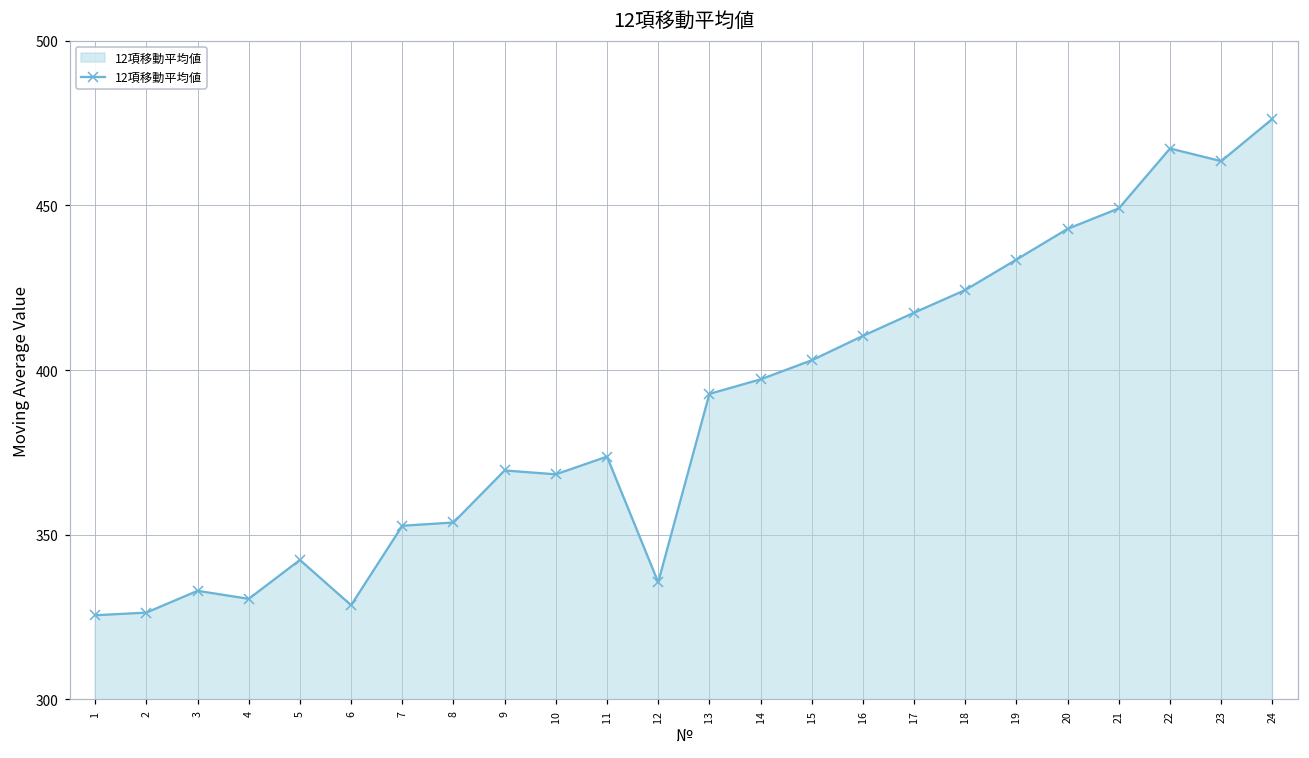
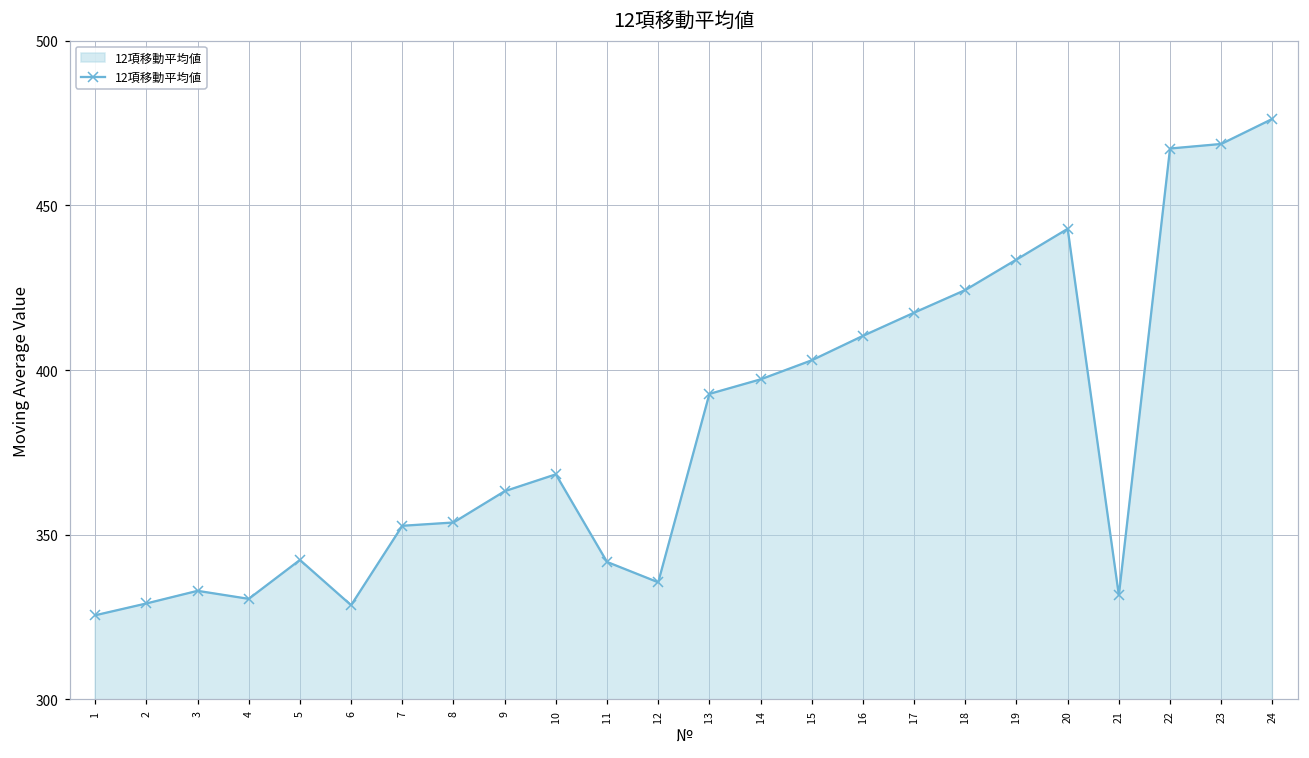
  {
    "1": 326,
-   "2": 326,
+   "2": 329,
    "3": 333,
    "4": 331,
    "5": 342,
    "6": 329,
    "7": 353,
    "8": 354,
-   "9": 370,
+   "9": 363,
    "10": 368,
-   "11": 374,
+   "11": 342,
    "12": 336,
    "13": 393,
    "14": 397,
    "15": 403,
    "16": 410,
    "17": 417,
    "18": 424,
    "19": 434,
    "20": 443,
-   "21": 449,
+   "21": 332,
    "22": 467,
-   "23": 463,
+   "23": 469,
    "24": 476
  }
